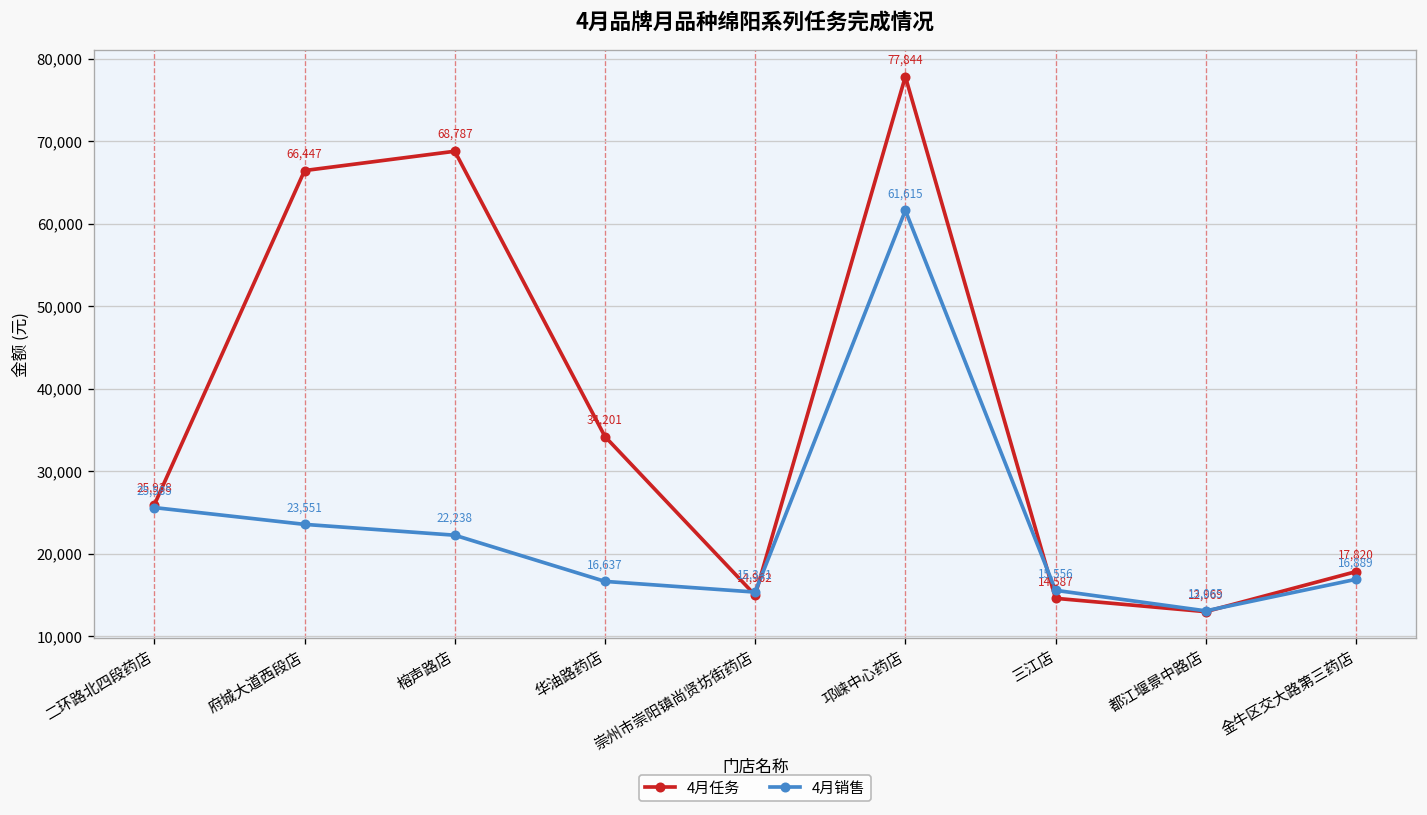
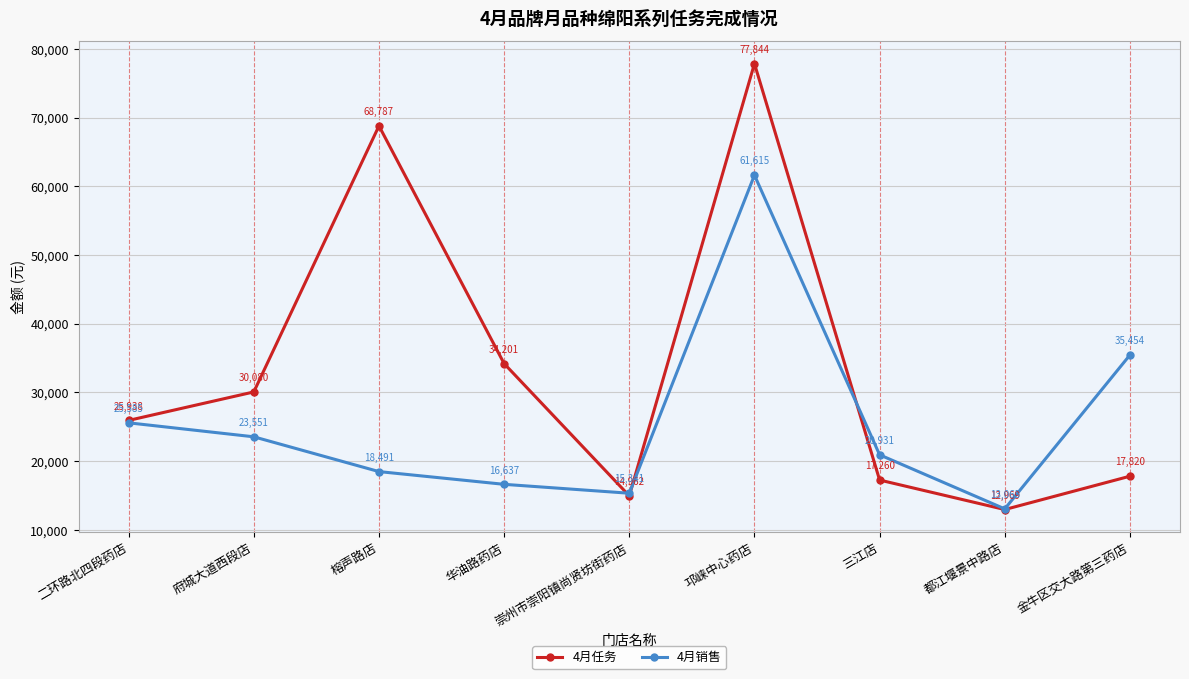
  {
    "4月任务": {
-     "府城大道西段店": "66,447",
+     "府城大道西段店": "30,080",
      "榕声路店": "68,787",
      "华油路药店": "34,201",
      "邛崃中心药店": "77,844",
-     "三江店": "14,587",
+     "三江店": "17,260",
      "金牛区交大路第三药店": "17,820"
    },
    "4月销售": {
      "府城大道西段店": "23,551",
-     "榕声路店": "22,238",
+     "榕声路店": "18,491",
      "华油路药店": "16,637",
      "邛崃中心药店": "61,615",
-     "三江店": "15,556",
-     "金牛区交大路第三药店": "16,889"
+     "三江店": "20,931",
+     "金牛区交大路第三药店": "35,454"
    }
  }
